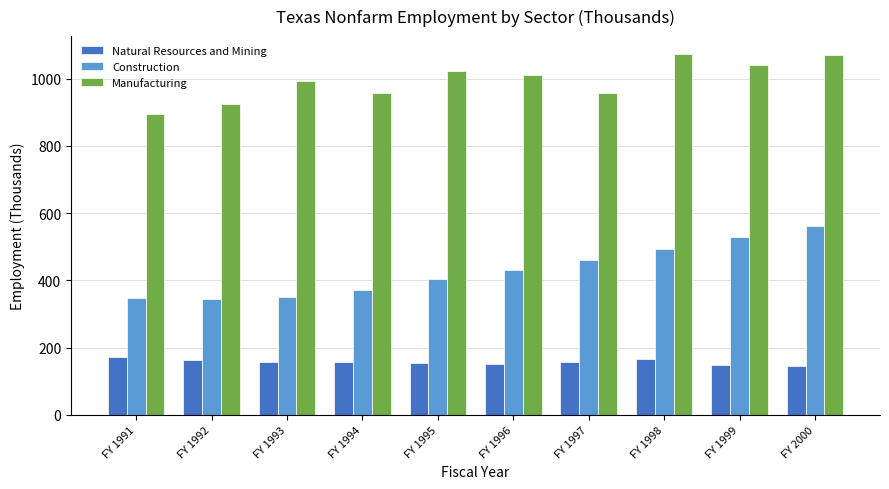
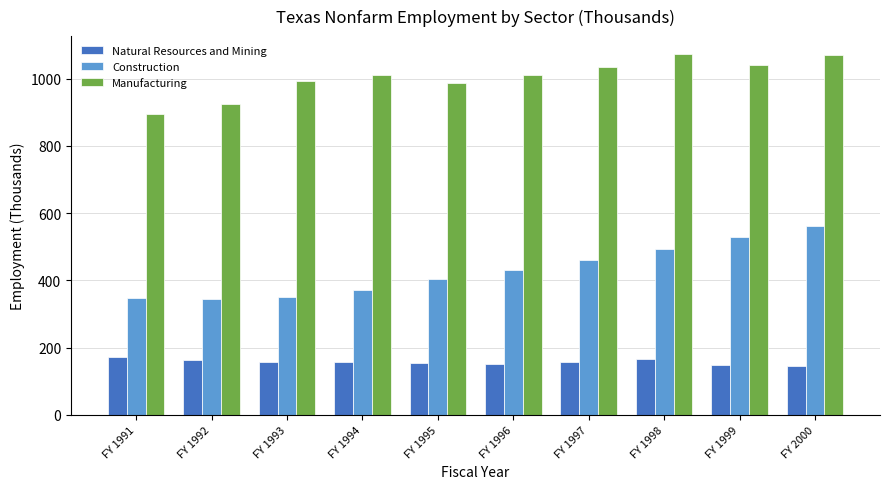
  {
    "Manufacturing": {
      "FY 1991": 900,
      "FY 1992": 920,
      "FY 1993": 990,
-     "FY 1994": 960,
-     "FY 1995": 1020,
+     "FY 1994": 1010,
+     "FY 1995": 990,
      "FY 1996": 1010,
-     "FY 1997": 960,
+     "FY 1997": 1040,
      "FY 1998": 1070,
      "FY 1999": 1040,
      "FY 2000": 1070
    }
  }
